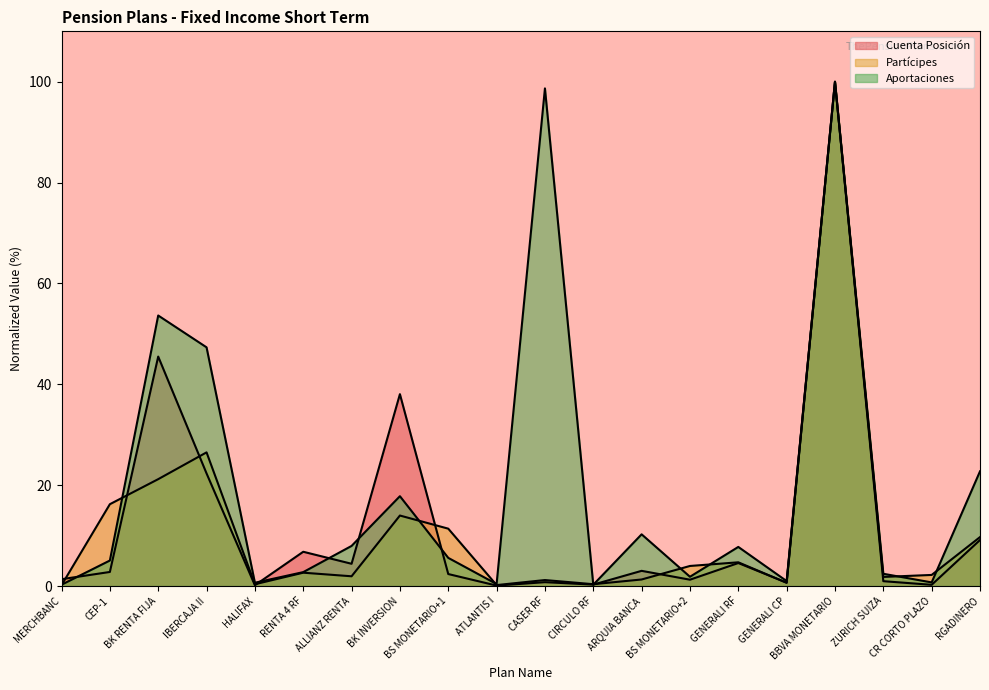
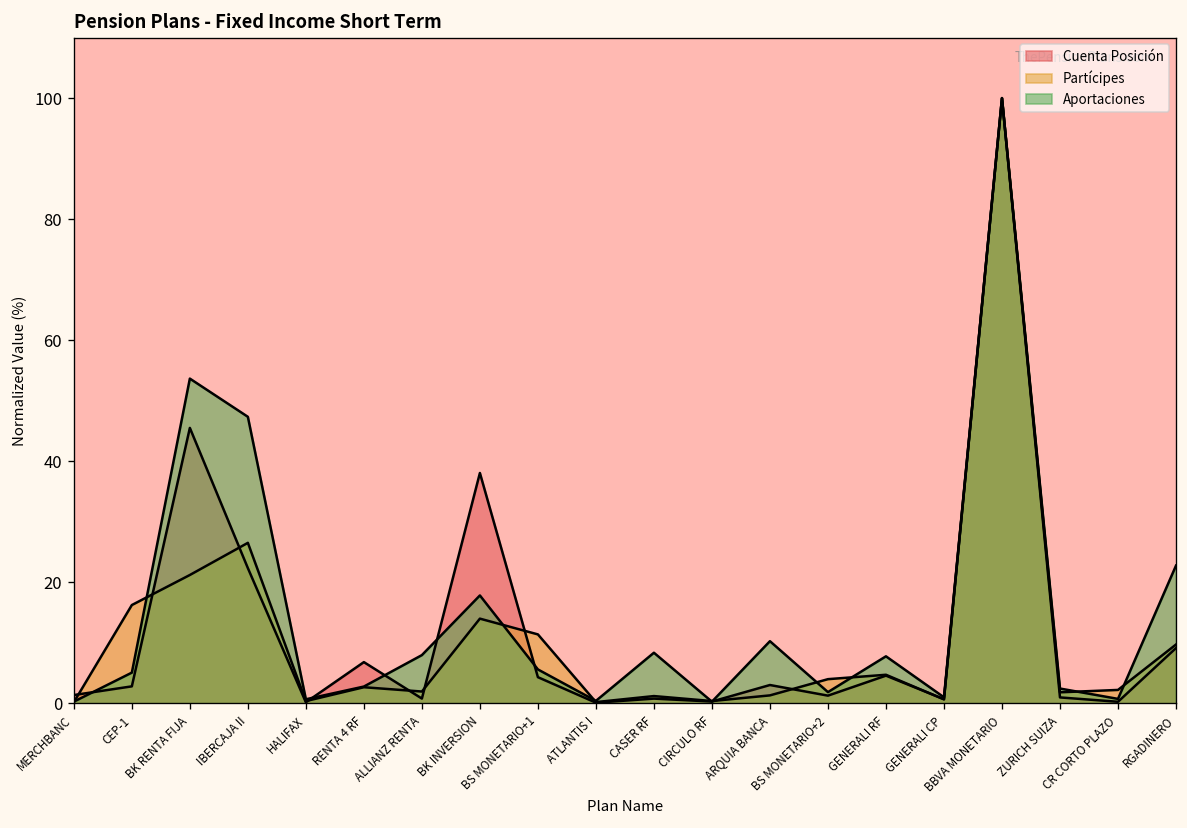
  {
    "Cuenta Posición": {
      "MERCHBANC": 1,
      "CEP-1": 3,
      "BK RENTA FIJA": 46,
      "IBERCAJA II": 22,
      "RENTA 4 RF": 7,
-     "ALLIANZ RENTA": 4,
+     "ALLIANZ RENTA": 1,
      "BK INVERSION": 38,
-     "BS MONETARIO+1": 2,
+     "BS MONETARIO+1": 4,
      "ARQUIA BANCA": 3,
      "BS MONETARIO+2": 1,
      "ZURICH SUIZA": 1,
      "RGADINERO": 9
    },
    "Partícipes": {
      "CEP-1": 16,
      "BK RENTA FIJA": 21,
      "IBERCAJA II": 27,
      "ALLIANZ RENTA": 2,
      "BK INVERSION": 14,
      "BS MONETARIO+1": 11,
      "ARQUIA BANCA": 1,
      "BS MONETARIO+2": 4,
      "ZURICH SUIZA": 2,
      "CR CORTO PLAZO": 2,
      "RGADINERO": 10
    },
    "Aportaciones": {
      "CEP-1": 5,
      "BK RENTA FIJA": 54,
      "IBERCAJA II": 47,
      "ALLIANZ RENTA": 8,
      "BK INVERSION": 18,
      "BS MONETARIO+1": 6,
-     "CASER RF": 99,
+     "CASER RF": 8,
      "ARQUIA BANCA": 10,
      "BS MONETARIO+2": 2,
      "GENERALI RF": 8,
      "ZURICH SUIZA": 2,
      "RGADINERO": 23
    }
  }
